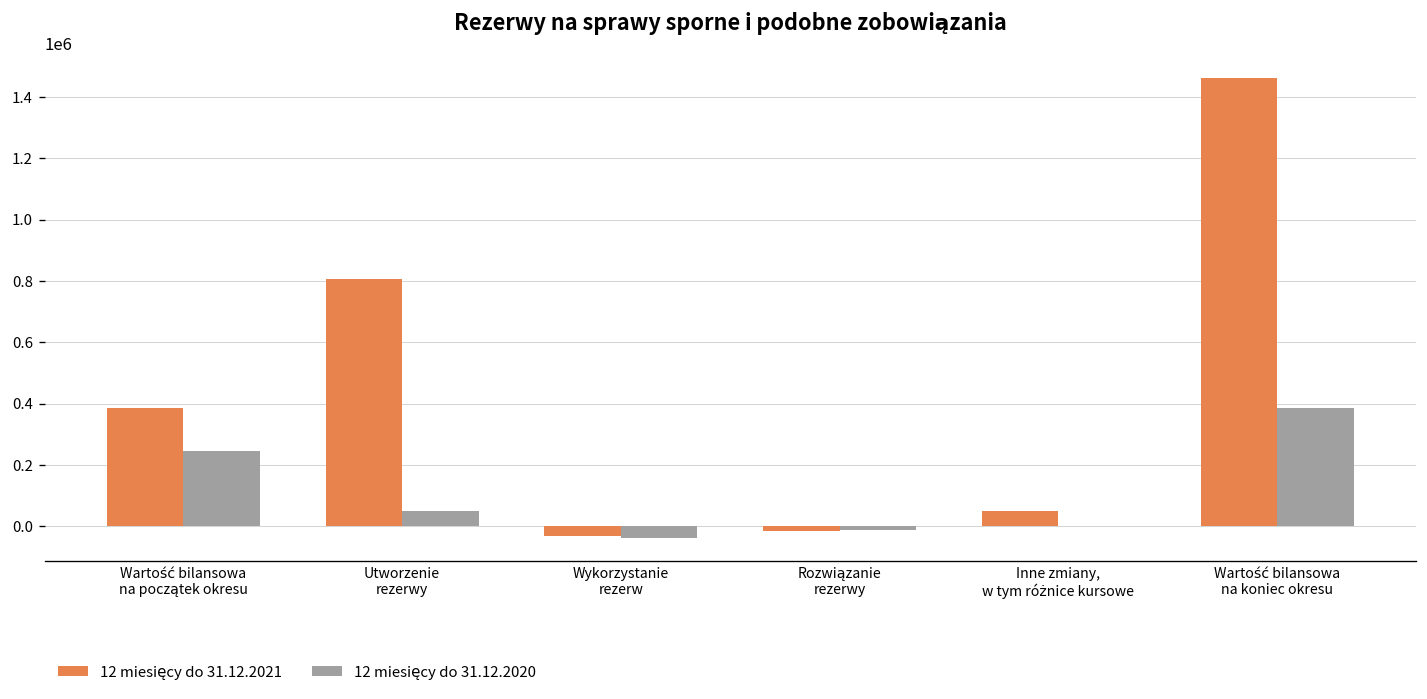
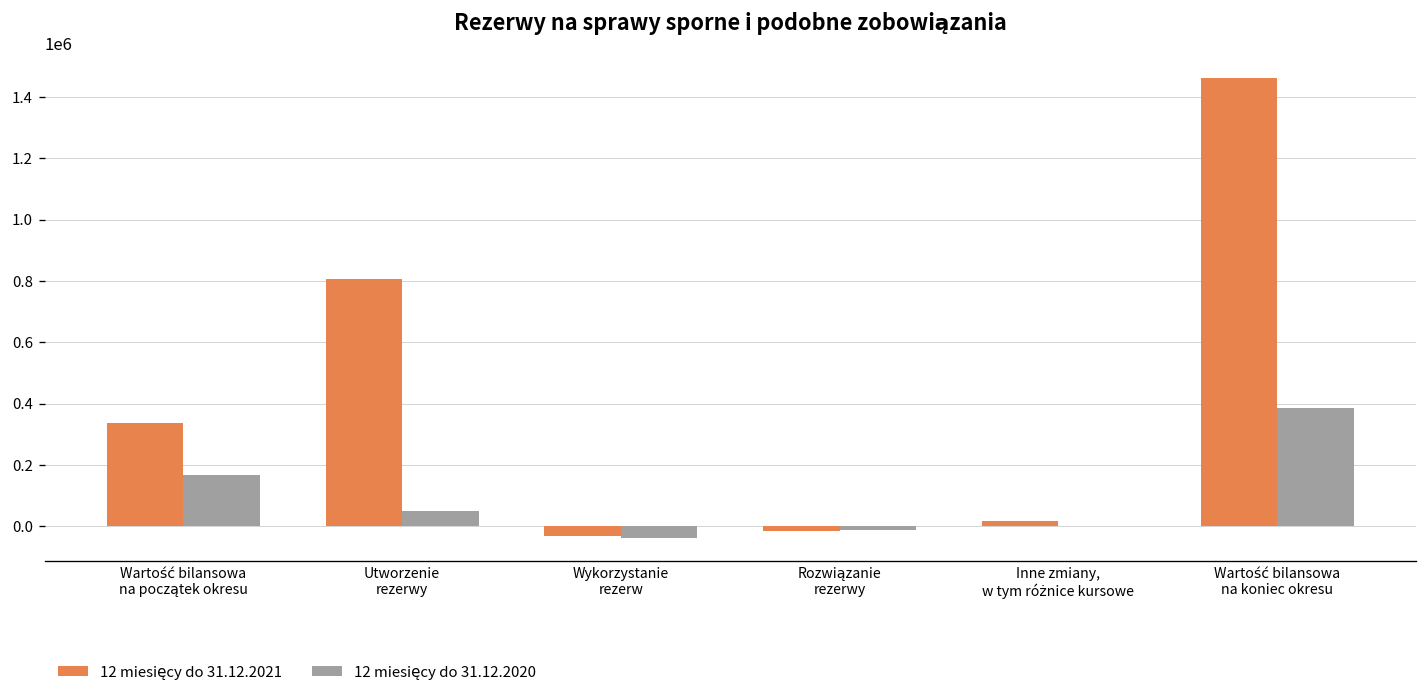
  {
    "12 miesięcy do 31.12.2021": {
-     "Wartość bilansowa na początek okresu": 390000,
+     "Wartość bilansowa na początek okresu": 340000,
      "Utworzenie rezerwy": 810000,
      "Wykorzystanie rezerw": -30000,
      "Rozwiązanie rezerwy": -20000,
-     "Inne zmiany, w tym różnice kursowe": 50000,
+     "Inne zmiany, w tym różnice kursowe": 20000,
      "Wartość bilansowa na koniec okresu": 1460000
    },
    "12 miesięcy do 31.12.2020": {
-     "Wartość bilansowa na początek okresu": 240000,
+     "Wartość bilansowa na początek okresu": 170000,
      "Utworzenie rezerwy": 50000,
      "Wykorzystanie rezerw": -40000,
      "Rozwiązanie rezerwy": -10000,
      "Inne zmiany, w tym różnice kursowe": 0,
      "Wartość bilansowa na koniec okresu": 390000
    }
  }
